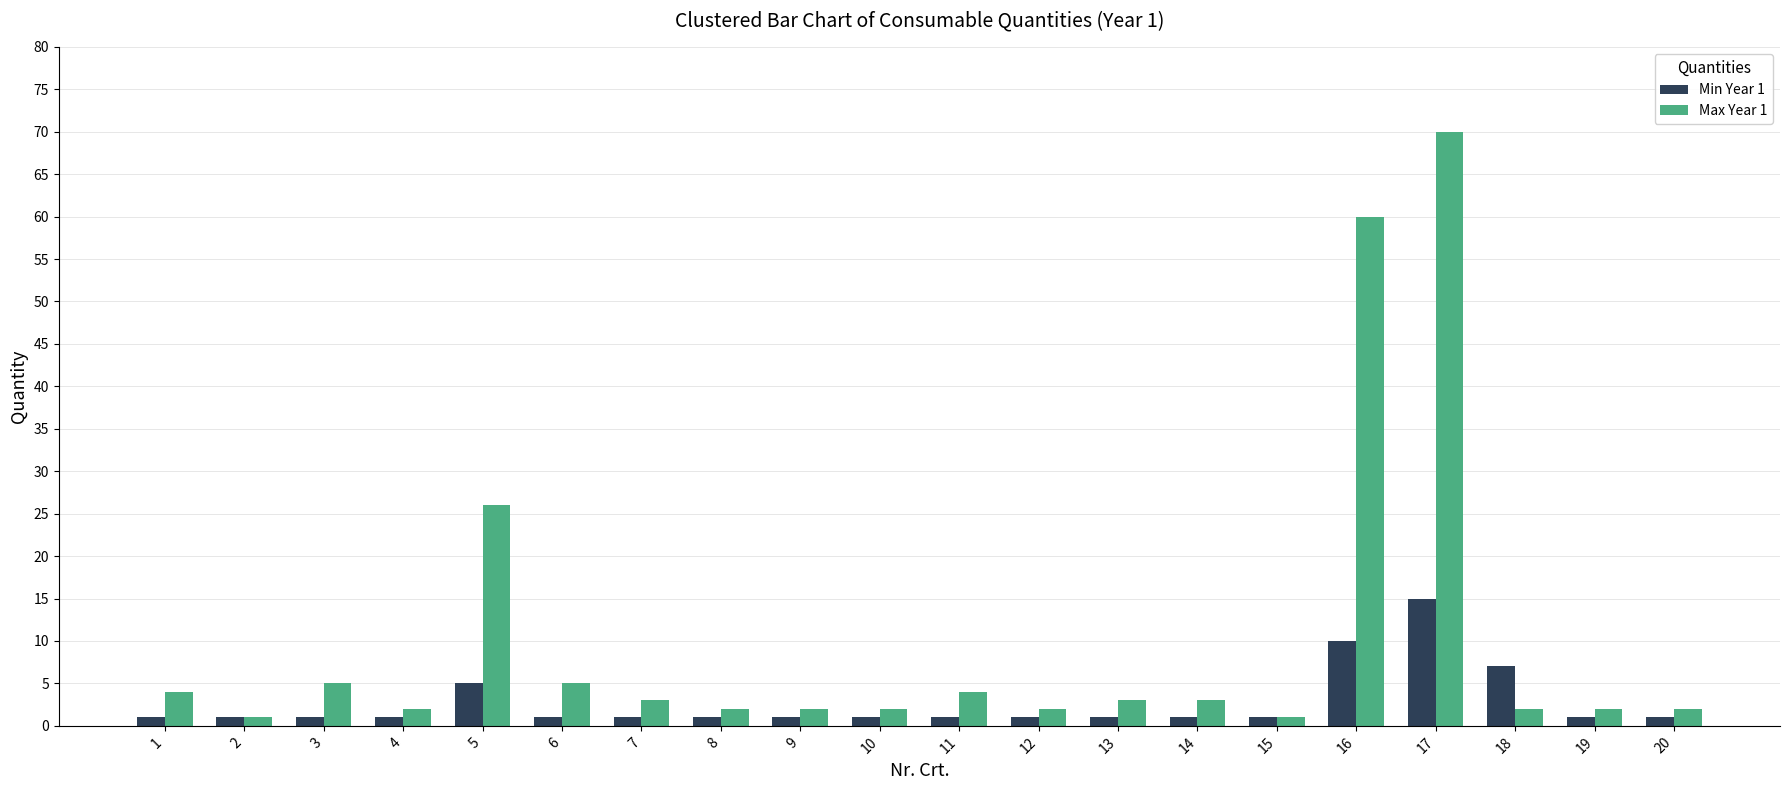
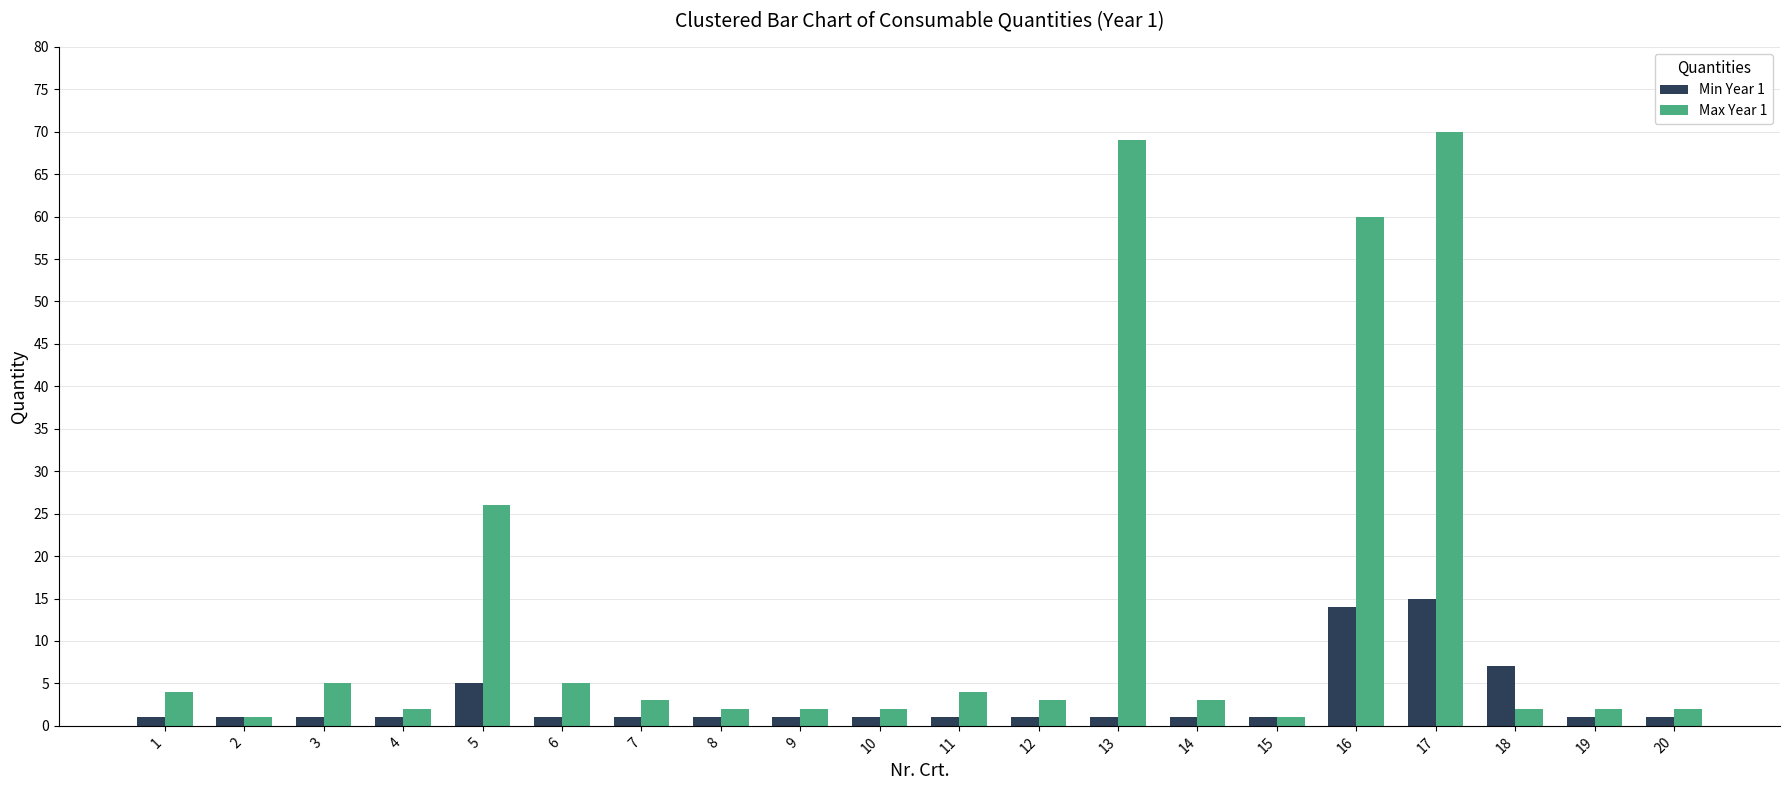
  {
    "Min Year 1": {
      "1": 1,
      "2": 1,
      "3": 1,
      "4": 1,
      "5": 5,
      "6": 1,
      "7": 1,
      "8": 1,
      "9": 1,
      "10": 1,
      "11": 1,
      "12": 1,
      "13": 1,
      "14": 1,
      "15": 1,
-     "16": 10,
+     "16": 14,
      "17": 15,
      "18": 7,
      "19": 1,
      "20": 1
    },
    "Max Year 1": {
      "1": 4,
      "2": 1,
      "3": 5,
      "4": 2,
      "5": 26,
      "6": 5,
      "7": 3,
      "8": 2,
      "9": 2,
      "10": 2,
      "11": 4,
-     "12": 2,
-     "13": 3,
+     "12": 3,
+     "13": 69,
      "14": 3,
      "15": 1,
      "16": 60,
      "17": 70,
      "18": 2,
      "19": 2,
      "20": 2
    }
  }
